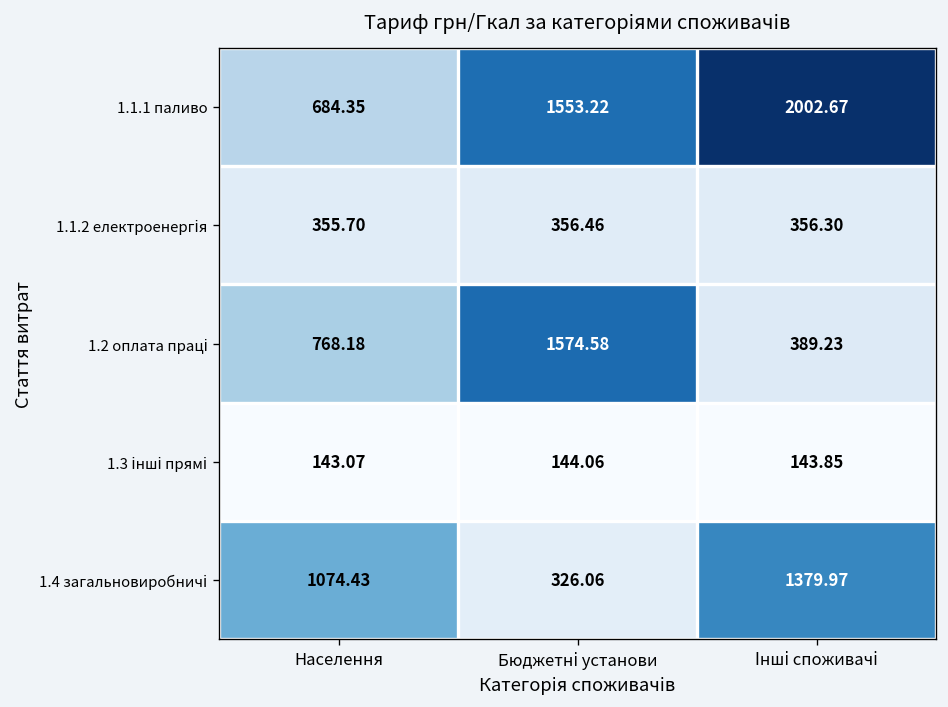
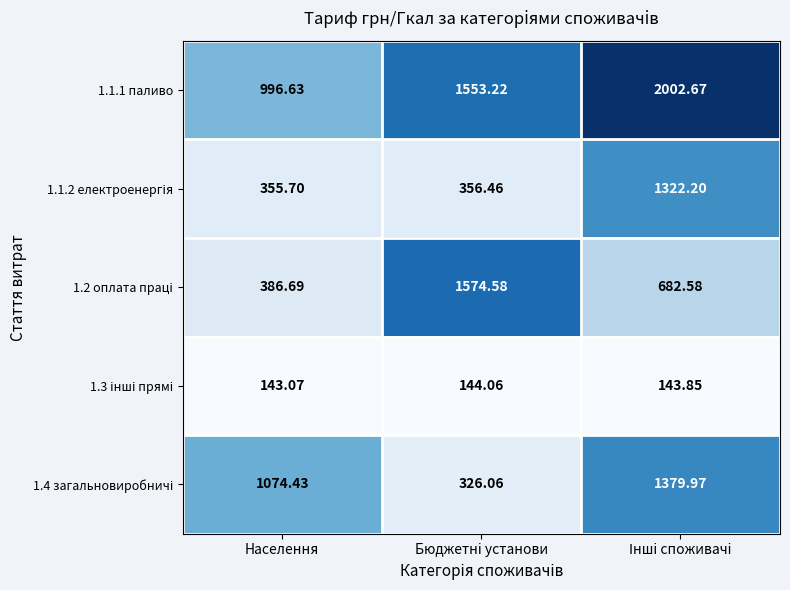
  {
    "1.1.1 паливо": {
-     "Населення": 684.35,
+     "Населення": 996.63,
      "Бюджетні установи": 1553.22,
      "Інші споживачі": 2002.67
    },
    "1.1.2 електроенергія": {
      "Населення": 355.70,
      "Бюджетні установи": 356.46,
-     "Інші споживачі": 356.30
+     "Інші споживачі": 1322.20
    },
    "1.2 оплата праці": {
-     "Населення": 768.18,
+     "Населення": 386.69,
      "Бюджетні установи": 1574.58,
-     "Інші споживачі": 389.23
+     "Інші споживачі": 682.58
    },
    "1.3 інші прямі": {
      "Населення": 143.07,
      "Бюджетні установи": 144.06,
      "Інші споживачі": 143.85
    },
    "1.4 загальновиробничі": {
      "Населення": 1074.43,
      "Бюджетні установи": 326.06,
      "Інші споживачі": 1379.97
    }
  }
